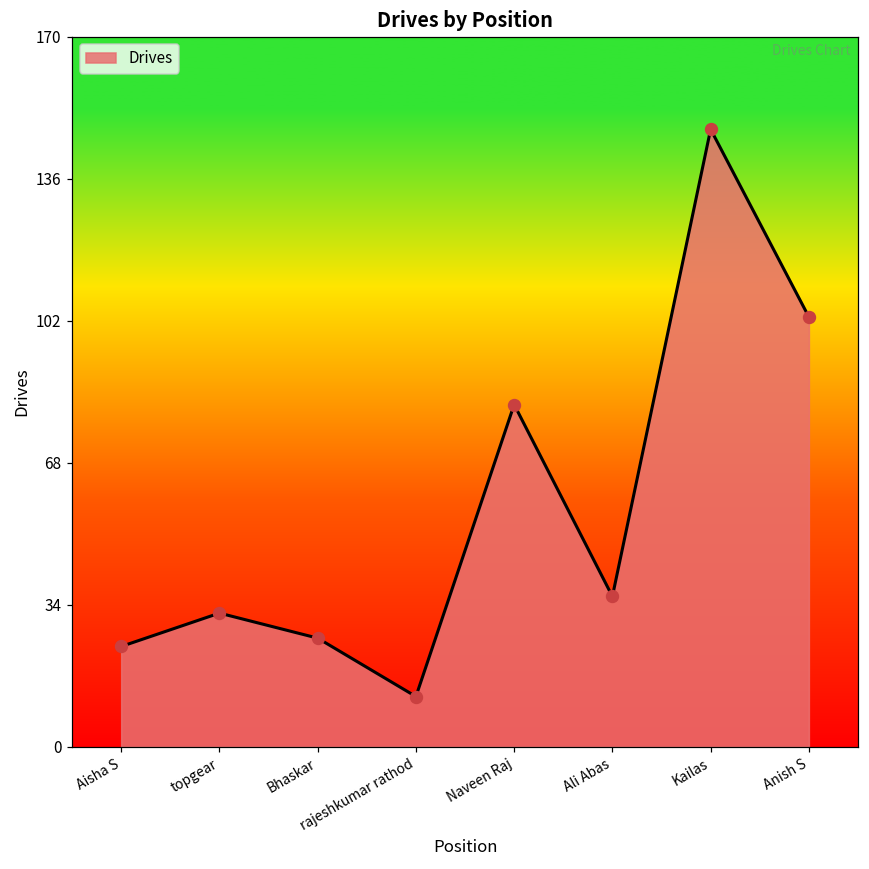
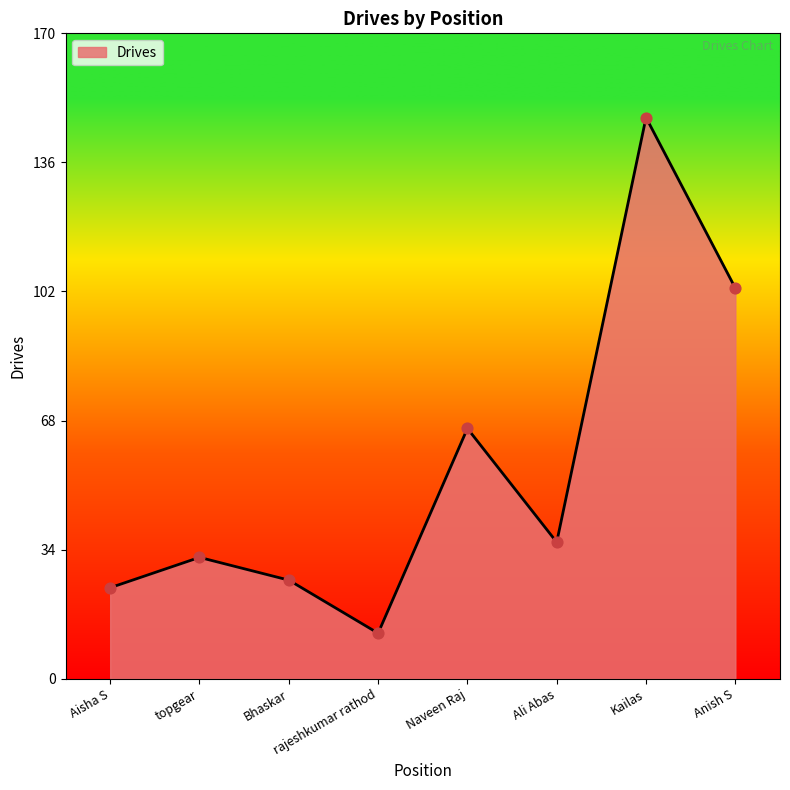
  {
    "Aisha S": 24,
    "topgear": 32,
    "Bhaskar": 26,
    "rajeshkumar rathod": 12,
-   "Naveen Raj": 82,
+   "Naveen Raj": 66,
    "Ali Abas": 36,
    "Kailas": 148,
    "Anish S": 103
  }
